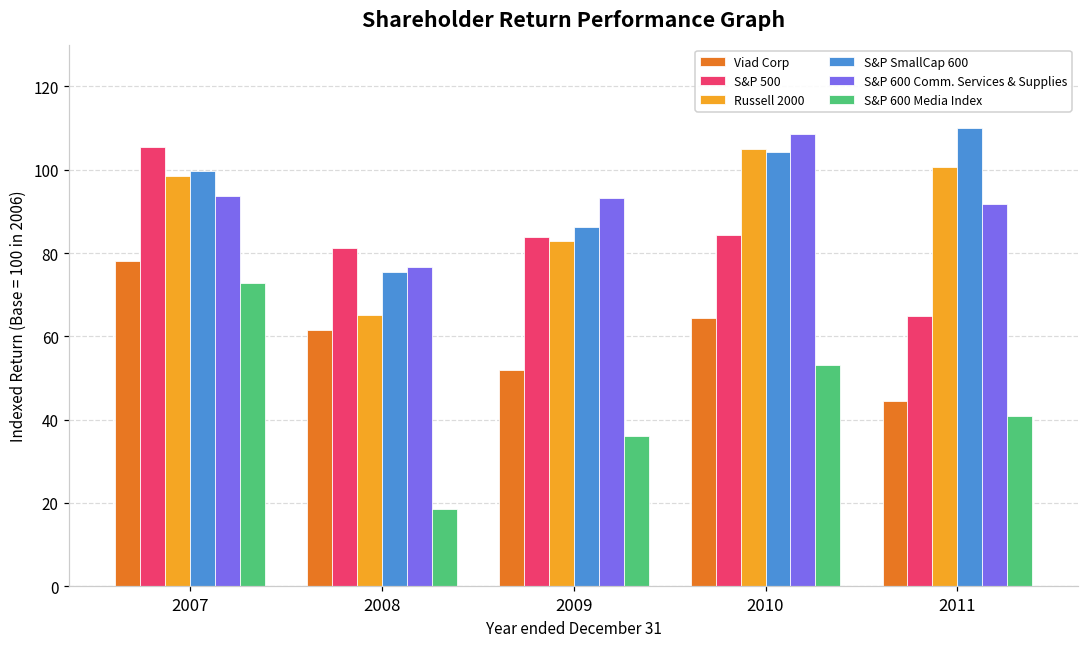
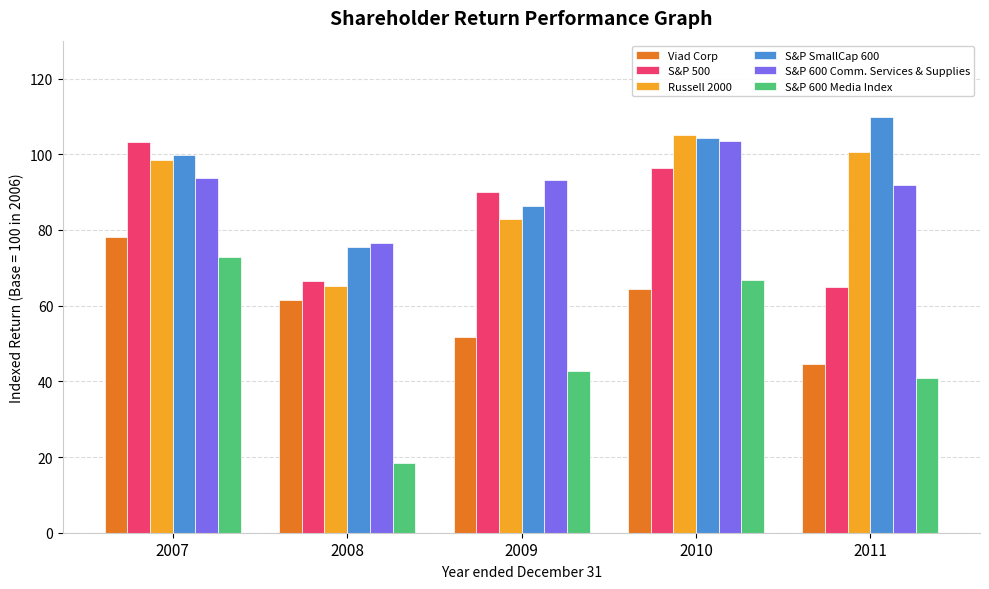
  {
    "S&P 500": {
-     "2007": 105,
-     "2008": 81,
-     "2009": 84,
-     "2010": 84,
+     "2007": 103,
+     "2008": 66,
+     "2009": 90,
+     "2010": 96,
      "2011": 65
    },
    "S&P SmallCap 600": {
      "2007": 100,
      "2008": 75,
      "2009": 86,
      "2010": 104,
      "2011": 110
    },
    "S&P 600 Comm. Services & Supplies": {
      "2007": 94,
      "2008": 77,
      "2009": 93,
-     "2010": 109,
+     "2010": 103,
      "2011": 92
    },
    "S&P 600 Media Index": {
      "2007": 73,
      "2008": 18,
-     "2009": 36,
-     "2010": 53,
+     "2009": 43,
+     "2010": 67,
      "2011": 41
    }
  }
